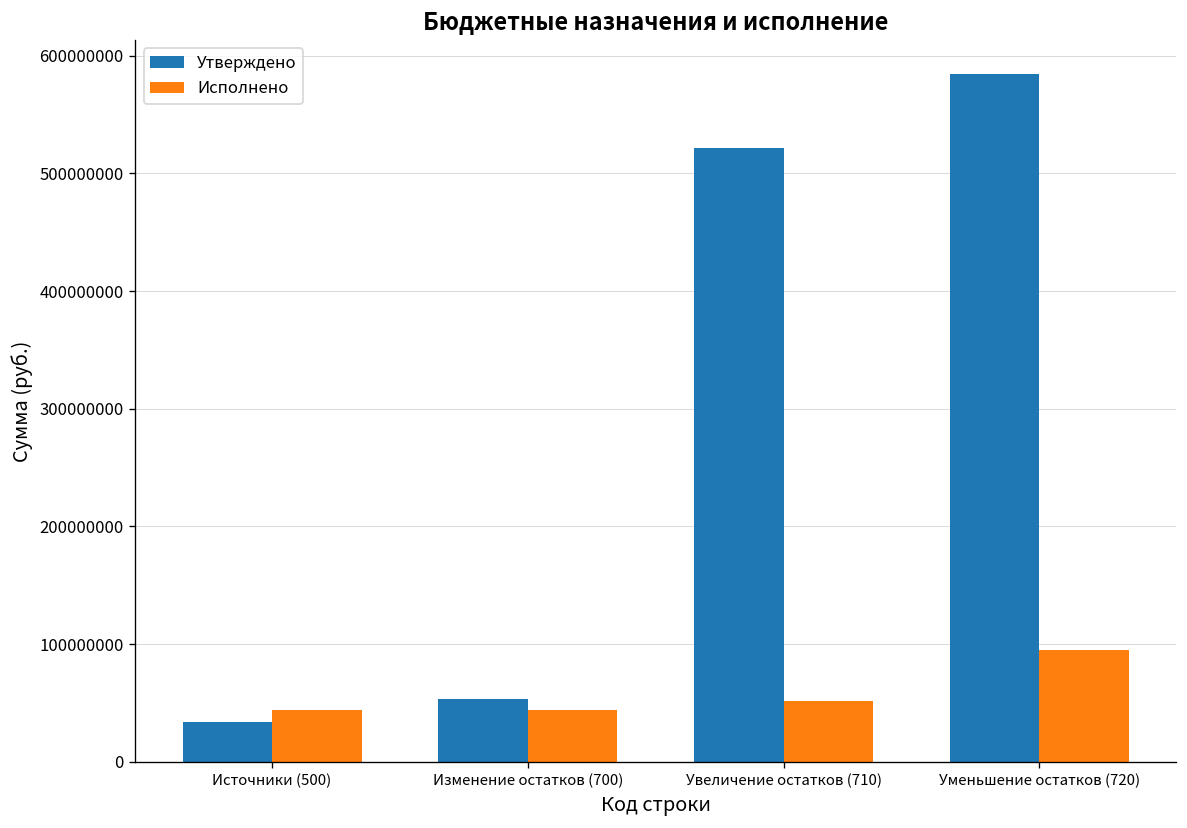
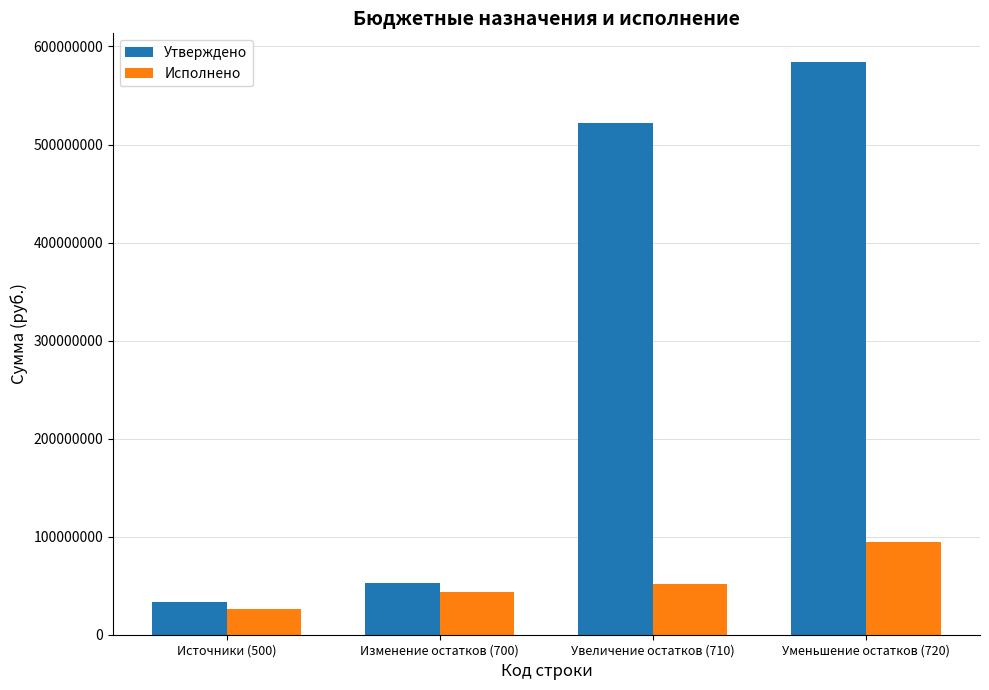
  {
    "Утверждено": {
      "Источники (500)": 30000000,
      "Изменение остатков (700)": 50000000,
      "Увеличение остатков (710)": 520000000,
      "Уменьшение остатков (720)": 580000000
    },
    "Исполнено": {
-     "Источники (500)": 40000000,
+     "Источники (500)": 30000000,
      "Изменение остатков (700)": 40000000,
      "Увеличение остатков (710)": 50000000,
      "Уменьшение остатков (720)": 90000000
    }
  }
